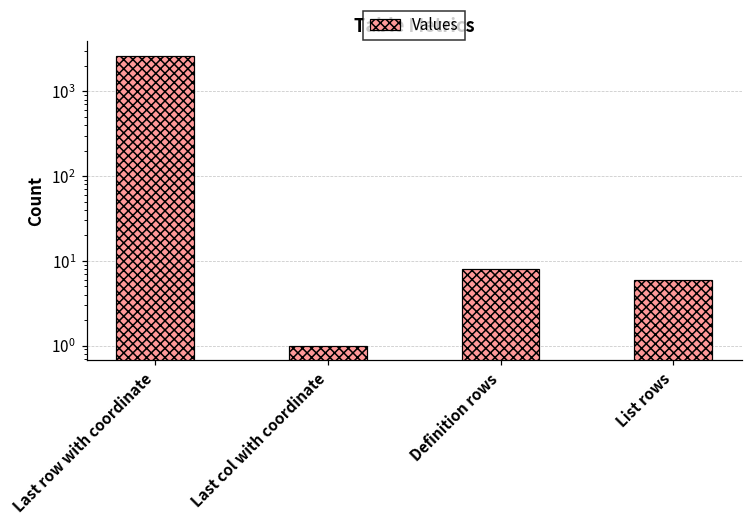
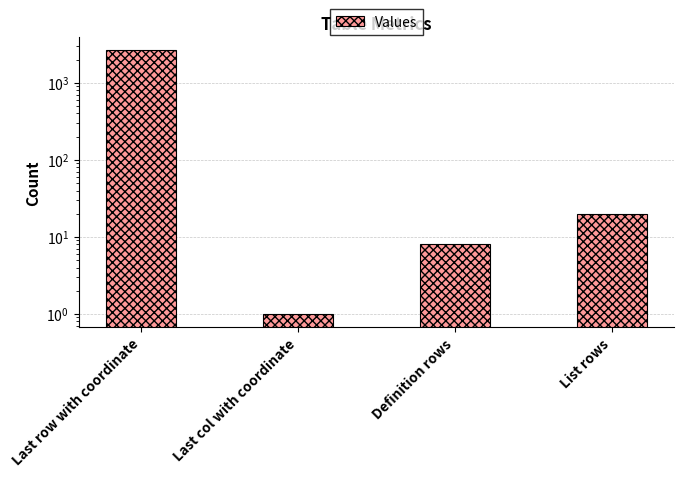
  {
    "Last row with coordinate": 2600,
    "Last col with coordinate": 1,
    "Definition rows": 8,
-   "List rows": 6
+   "List rows": 20
  }
